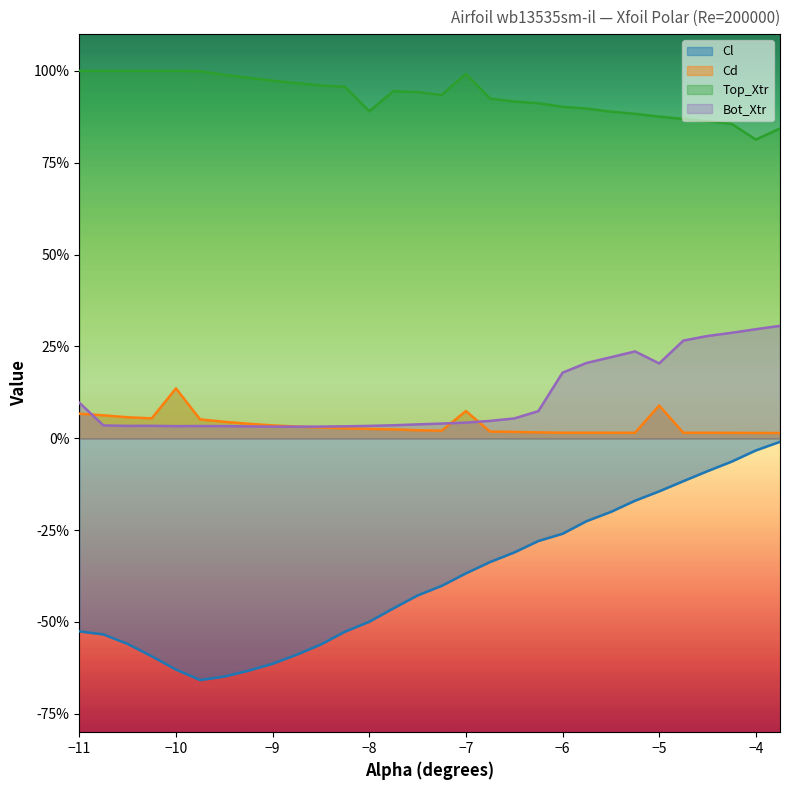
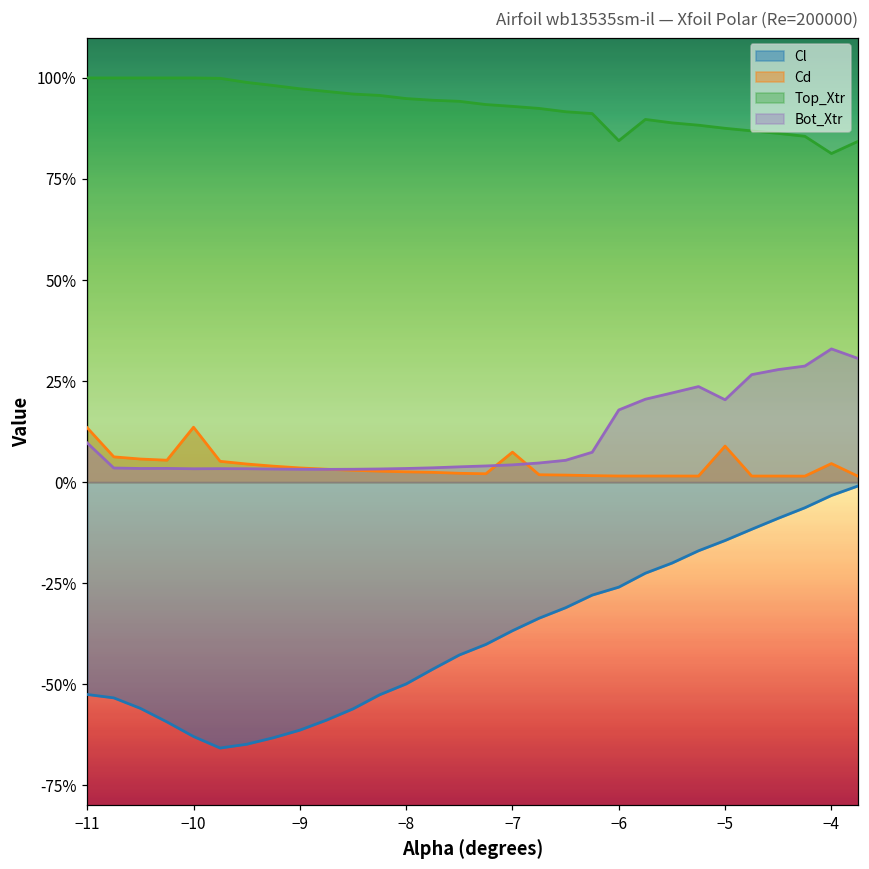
  {
    "Cd": {
-     "−11": "7%",
+     "−11": "13%",
      "−10": "14%",
      "−8": "3%",
      "−7": "7%",
      "−6": "2%",
      "−5": "9%",
-     "−4": "1%"
+     "−4": "5%"
    },
    "Top_Xtr": {
      "−11": "100%",
      "−10": "100%",
      "−9": "97%",
-     "−8": "89%",
-     "−7": "99%",
-     "−6": "90%",
+     "−8": "95%",
+     "−7": "93%",
+     "−6": "84%",
      "−5": "88%",
      "−4": "81%"
    },
    "Bot_Xtr": {
      "−11": "10%",
      "−10": "3%",
      "−8": "3%",
      "−7": "4%",
      "−6": "18%",
      "−5": "20%",
-     "−4": "30%"
+     "−4": "33%"
    }
  }
